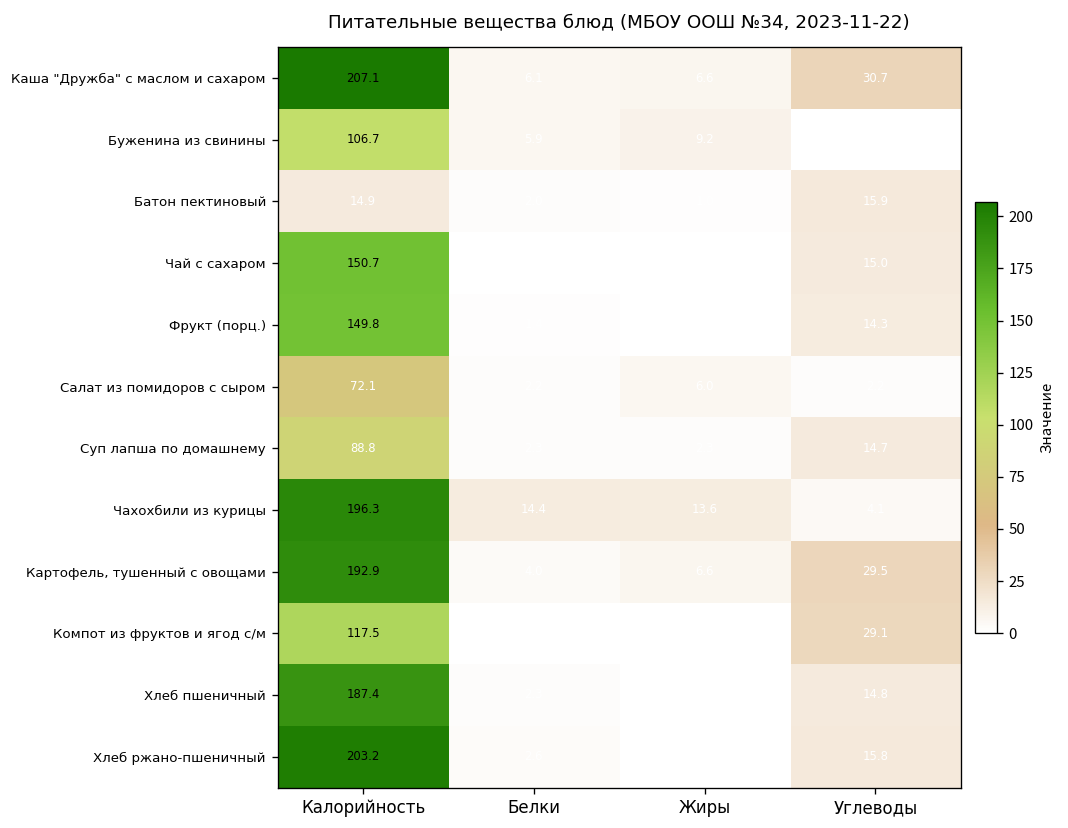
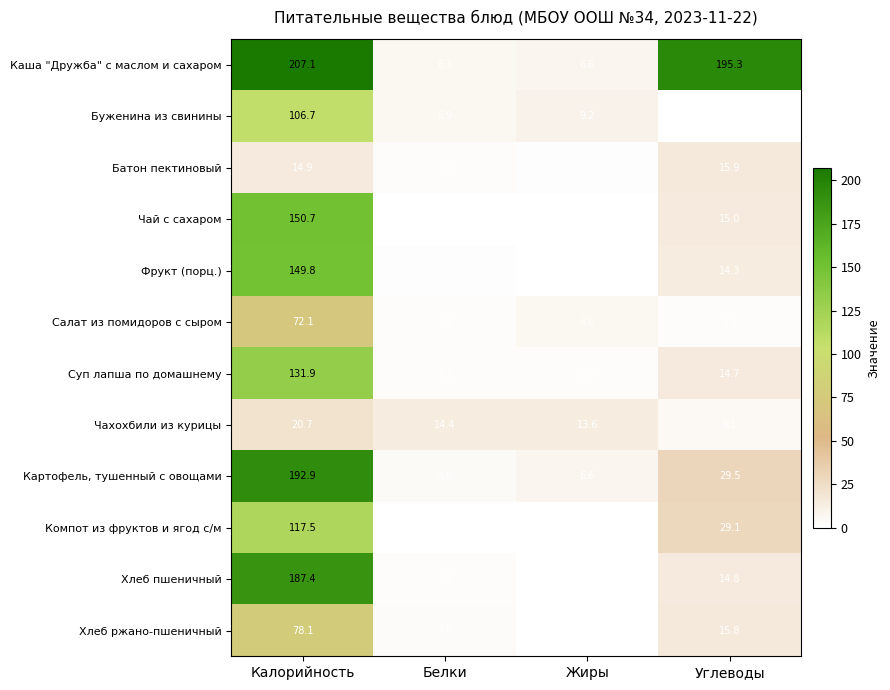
  {
    "Каша \"Дружба\" с маслом и сахаром": {
      "Калорийность": 207.1,
-     "Углеводы": 30.7
+     "Углеводы": 195.3
    },
    "Буженина из свинины": {
      "Калорийность": 106.7
    },
    "Чай с сахаром": {
      "Калорийность": 150.7
    },
    "Фрукт (порц.)": {
      "Калорийность": 149.8
    },
    "Салат из помидоров с сыром": {
      "Калорийность": 72.1
    },
    "Суп лапша по домашнему": {
-     "Калорийность": 88.8
+     "Калорийность": 131.9
    },
    "Чахохбили из курицы": {
-     "Калорийность": 196.3
+     "Калорийность": 20.7
    },
    "Картофель, тушенный с овощами": {
      "Калорийность": 192.9,
      "Углеводы": 29.5
    },
    "Компот из фруктов и ягод с/м": {
      "Калорийность": 117.5,
      "Углеводы": 29.1
    },
    "Хлеб пшеничный": {
      "Калорийность": 187.4
    },
    "Хлеб ржано-пшеничный": {
-     "Калорийность": 203.2
+     "Калорийность": 78.1
    }
  }
